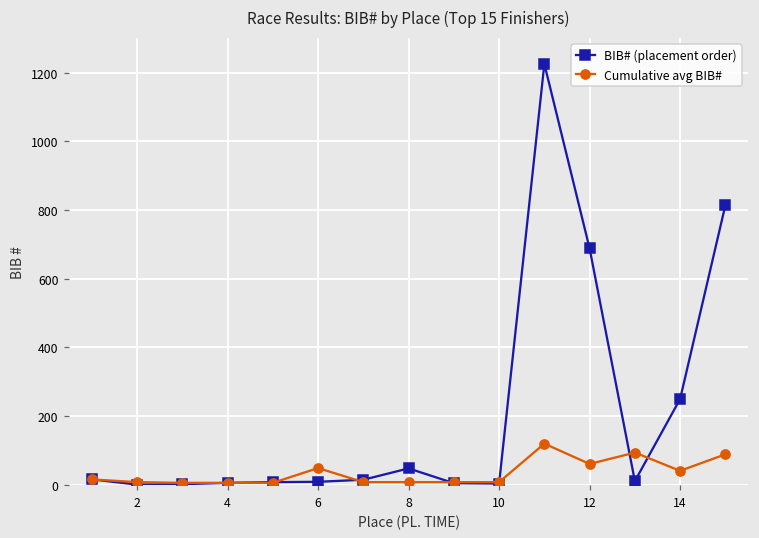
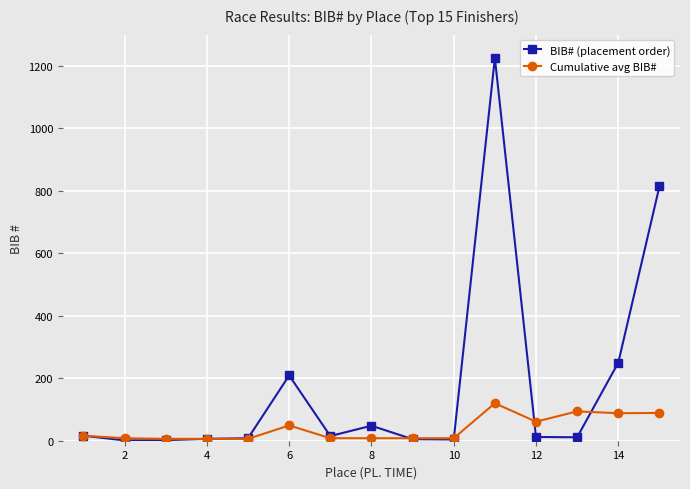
  {
    "BIB# (placement order)": {
-     "6": 10,
+     "6": 210,
      "8": 50,
-     "12": 690,
+     "12": 10,
      "14": 250
    },
    "Cumulative avg BIB#": {
      "6": 50,
      "8": 10,
      "12": 60,
-     "14": 40
+     "14": 90
    }
  }
